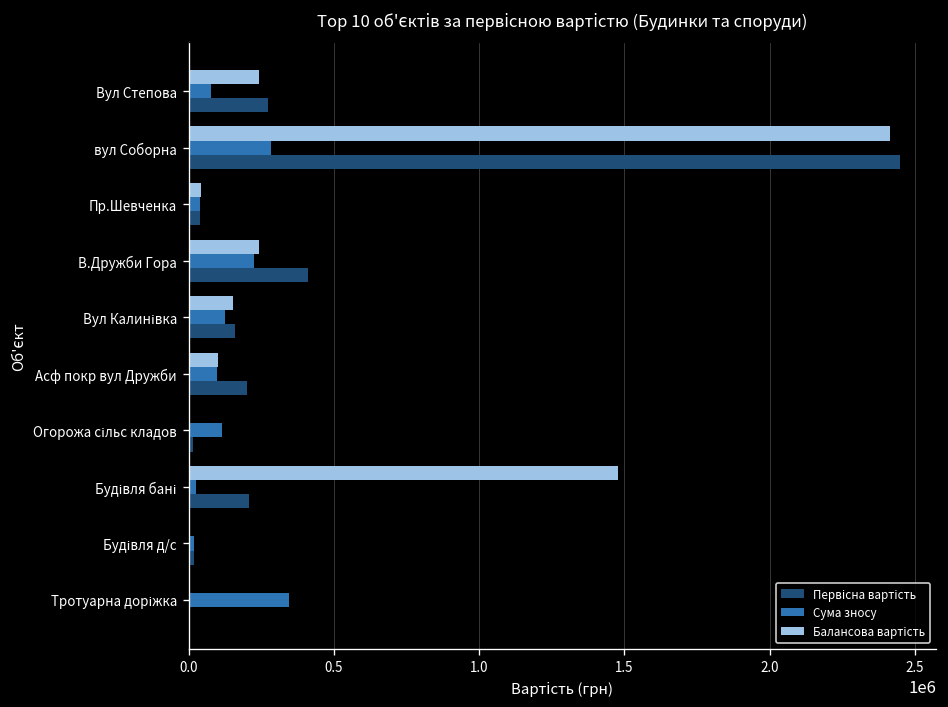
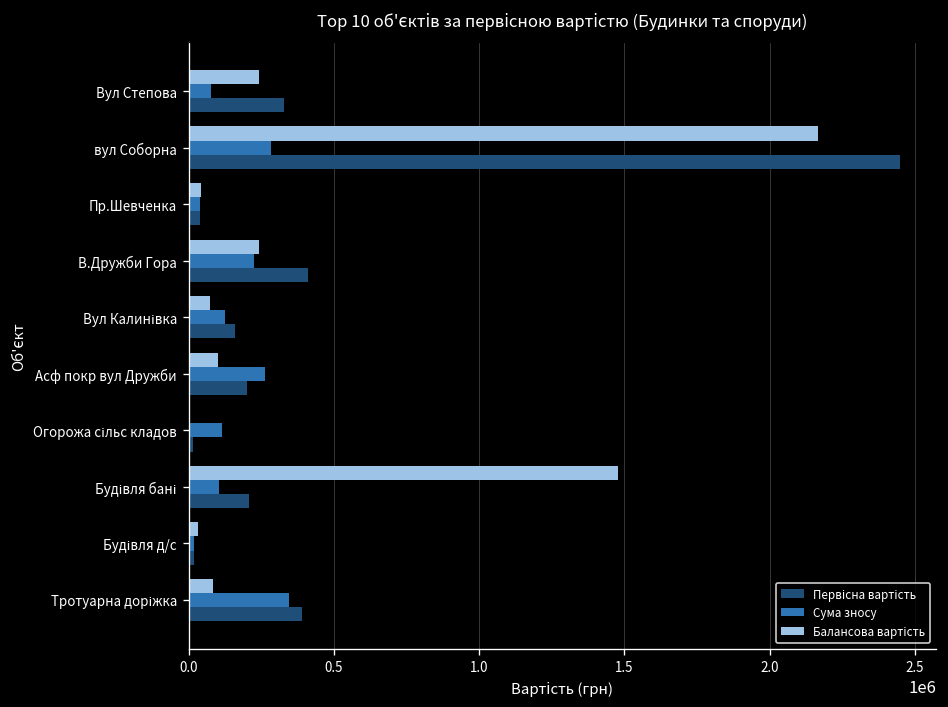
  {
    "Первісна вартість": {
-     "Вул Степова": 270000,
+     "Вул Степова": 330000,
      "вул Соборна": 2450000,
      "Пр.Шевченка": 40000,
      "В.Дружби Гора": 410000,
      "Вул Калинівка": 160000,
      "Асф покр вул Дружби": 200000,
      "Огорожа сільс кладов": 20000,
      "Будівля бані": 210000,
      "Будівля д/с": 20000,
-     "Тротуарна доріжка": 0
+     "Тротуарна доріжка": 390000
    },
    "Сума зносу": {
      "Вул Степова": 80000,
      "вул Соборна": 280000,
      "Пр.Шевченка": 40000,
      "В.Дружби Гора": 220000,
      "Вул Калинівка": 120000,
-     "Асф покр вул Дружби": 100000,
+     "Асф покр вул Дружби": 260000,
      "Огорожа сільс кладов": 120000,
-     "Будівля бані": 30000,
+     "Будівля бані": 100000,
      "Будівля д/с": 20000,
      "Тротуарна доріжка": 340000
    },
    "Балансова вартість": {
      "Вул Степова": 240000,
-     "вул Соборна": 2410000,
+     "вул Соборна": 2170000,
      "Пр.Шевченка": 40000,
      "В.Дружби Гора": 240000,
-     "Вул Калинівка": 150000,
+     "Вул Калинівка": 70000,
      "Асф покр вул Дружби": 100000,
      "Будівля бані": 1480000,
-     "Будівля д/с": 0,
-     "Тротуарна доріжка": 0
+     "Будівля д/с": 30000,
+     "Тротуарна доріжка": 80000
    }
  }
